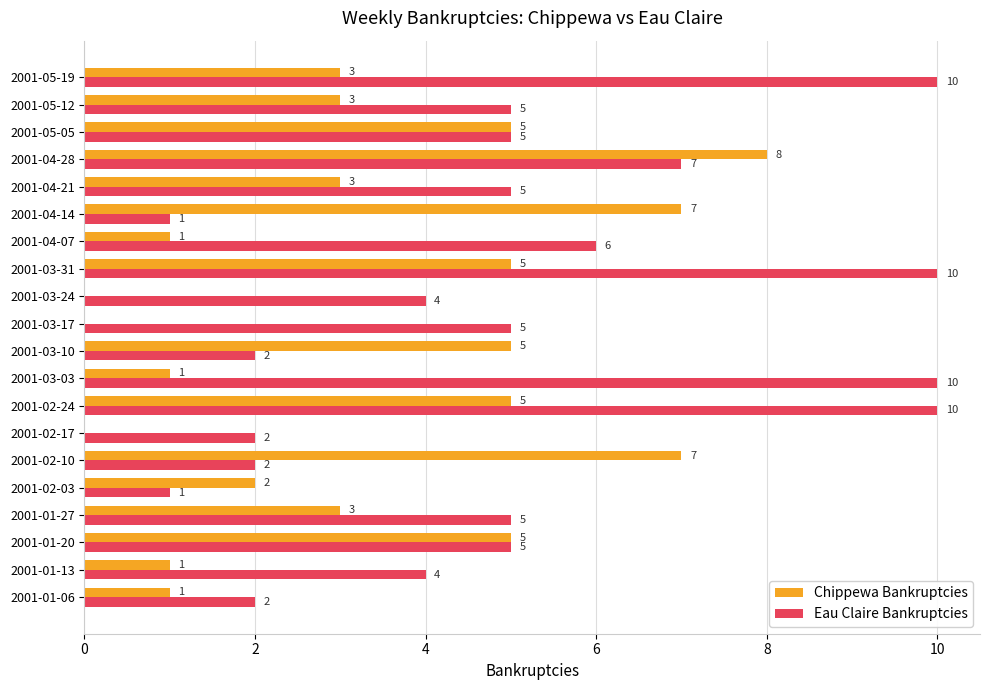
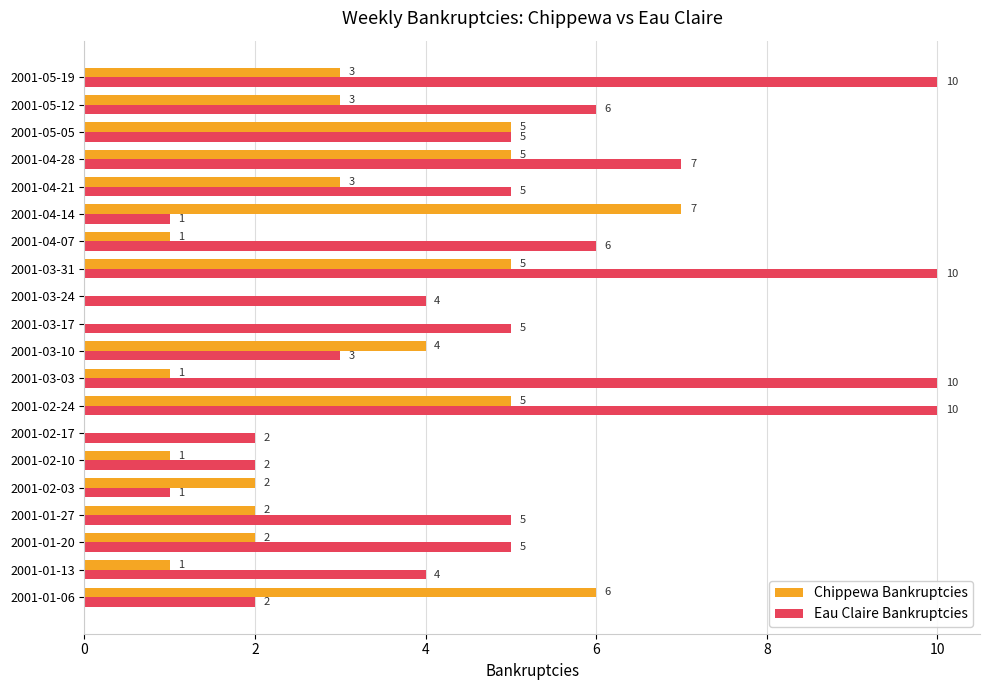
  {
    "Chippewa Bankruptcies": {
      "2001-05-19": 3,
      "2001-05-12": 3,
      "2001-05-05": 5,
-     "2001-04-28": 8,
+     "2001-04-28": 5,
      "2001-04-21": 3,
      "2001-04-14": 7,
      "2001-04-07": 1,
      "2001-03-31": 5,
-     "2001-03-10": 5,
+     "2001-03-10": 4,
      "2001-03-03": 1,
      "2001-02-24": 5,
-     "2001-02-10": 7,
+     "2001-02-10": 1,
      "2001-02-03": 2,
-     "2001-01-27": 3,
-     "2001-01-20": 5,
+     "2001-01-27": 2,
+     "2001-01-20": 2,
      "2001-01-13": 1,
-     "2001-01-06": 1
+     "2001-01-06": 6
    },
    "Eau Claire Bankruptcies": {
      "2001-05-19": 10,
-     "2001-05-12": 5,
+     "2001-05-12": 6,
      "2001-05-05": 5,
      "2001-04-28": 7,
      "2001-04-21": 5,
      "2001-04-14": 1,
      "2001-04-07": 6,
      "2001-03-31": 10,
      "2001-03-24": 4,
      "2001-03-17": 5,
-     "2001-03-10": 2,
+     "2001-03-10": 3,
      "2001-03-03": 10,
      "2001-02-24": 10,
      "2001-02-17": 2,
      "2001-02-10": 2,
      "2001-02-03": 1,
      "2001-01-27": 5,
      "2001-01-20": 5,
      "2001-01-13": 4,
      "2001-01-06": 2
    }
  }
